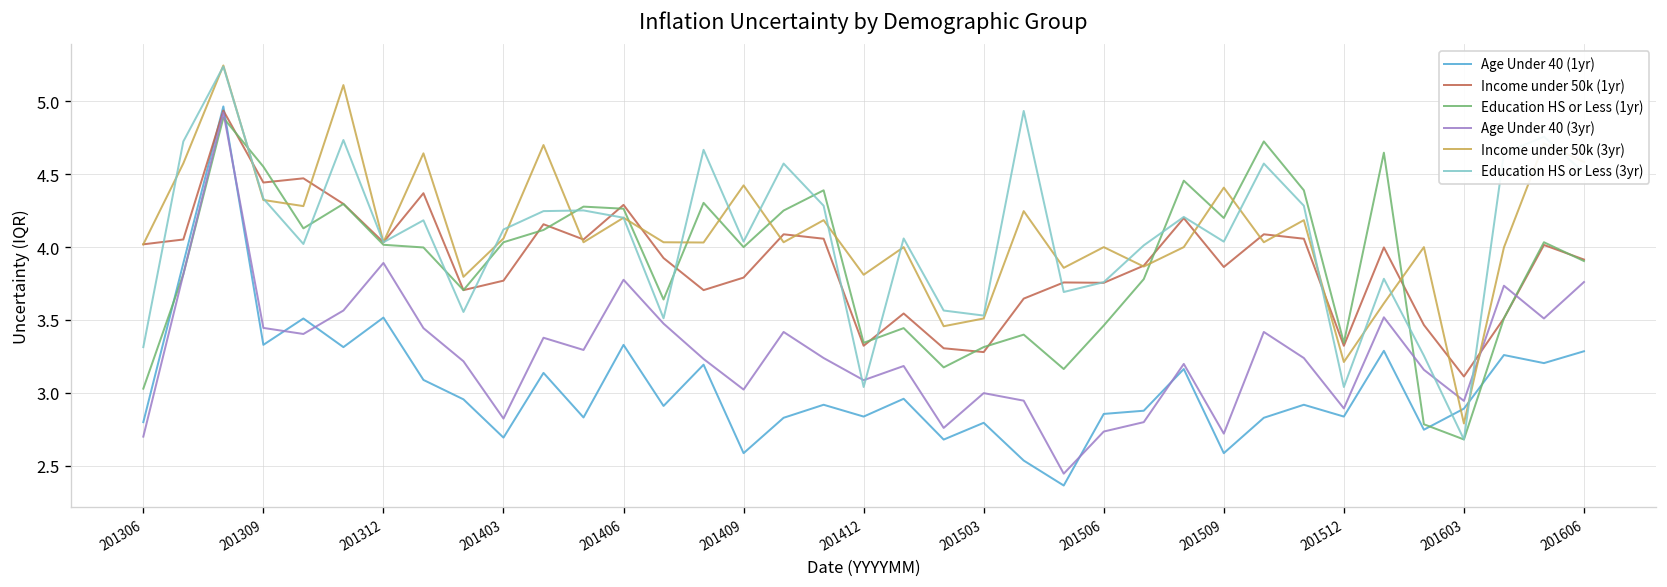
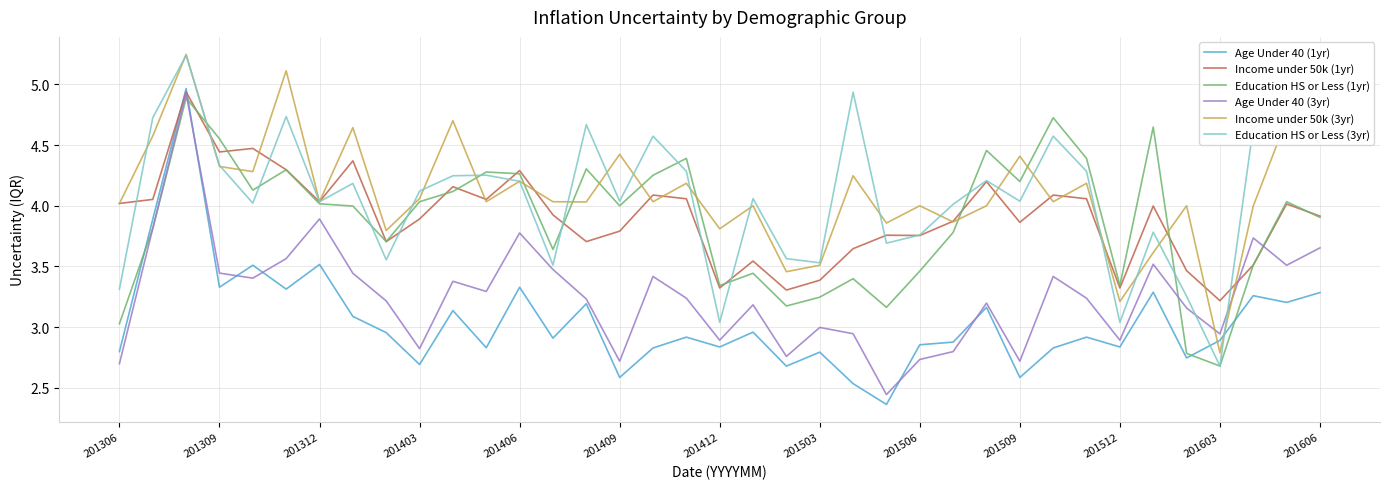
  {
    "Income under 50k (1yr)": {
      "201309": 4.44,
-     "201403": 3.77,
+     "201403": 3.89,
      "201406": 4.29,
      "201409": 3.79,
-     "201503": 3.28,
+     "201503": 3.39,
      "201509": 3.86,
-     "201603": 3.11
+     "201603": 3.22
    },
    "Education HS or Less (1yr)": {
      "201306": 3.03,
      "201309": 4.55,
      "201403": 4.03,
      "201406": 4.26,
      "201409": 4.00,
-     "201503": 3.31,
+     "201503": 3.25,
      "201506": 3.46,
      "201509": 4.20
    },
    "Age Under 40 (3yr)": {
      "201306": 2.70,
      "201309": 3.45,
      "201312": 3.89,
      "201403": 2.82,
      "201406": 3.78,
-     "201409": 3.02,
-     "201412": 3.09,
+     "201409": 2.72,
+     "201412": 2.89,
      "201503": 3.00,
      "201506": 2.73,
      "201509": 2.72,
      "201512": 2.89,
      "201603": 2.94,
-     "201606": 3.76
+     "201606": 3.65
    },
    "Income under 50k (3yr)": {
      "201403": 4.06,
      "201409": 4.42,
      "201412": 3.81,
      "201506": 4.00,
      "201509": 4.41,
      "201512": 3.21,
      "201603": 2.79
    }
  }
